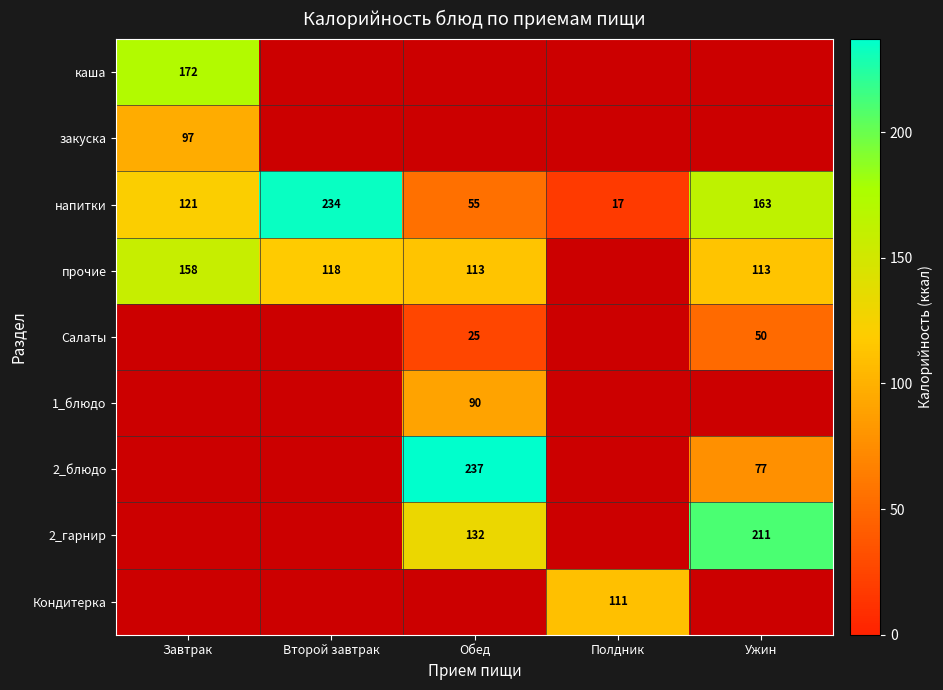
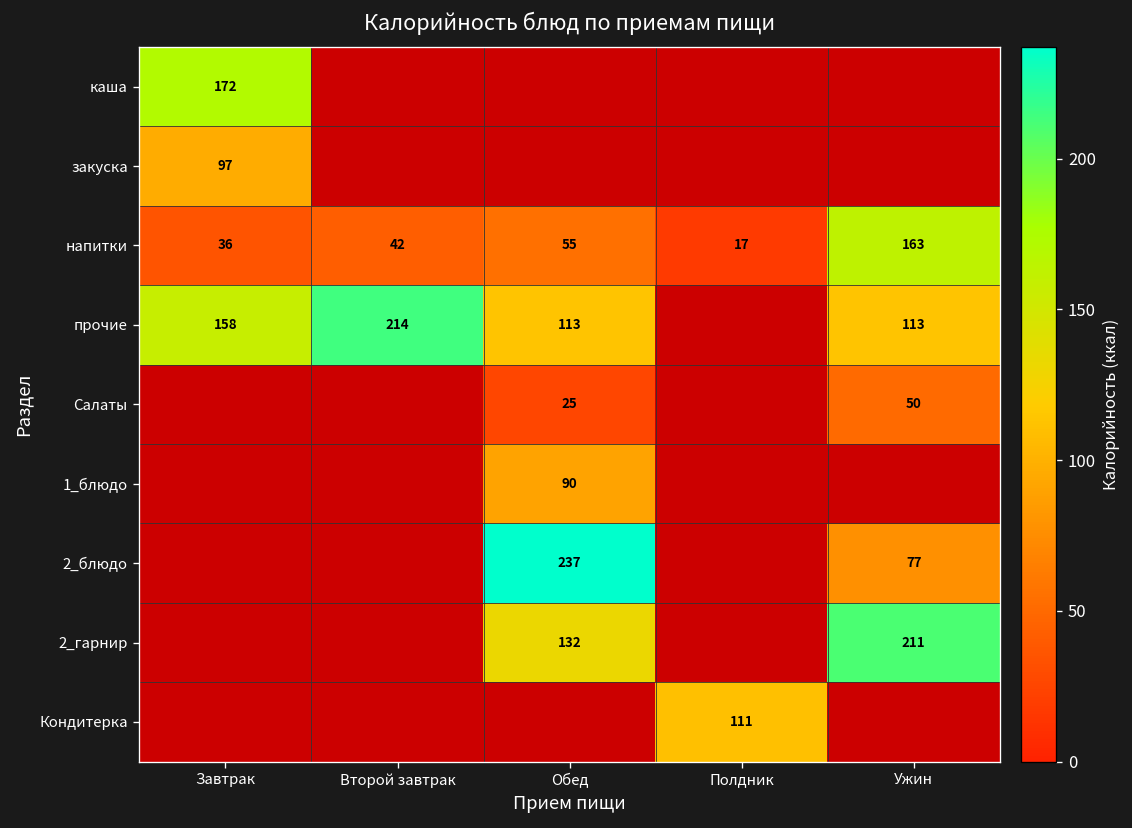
  {
    "каша": {
      "Завтрак": 172
    },
    "закуска": {
      "Завтрак": 97
    },
    "напитки": {
-     "Завтрак": 121,
-     "Второй завтрак": 234,
+     "Завтрак": 36,
+     "Второй завтрак": 42,
      "Обед": 55,
      "Полдник": 17,
      "Ужин": 163
    },
    "прочие": {
      "Завтрак": 158,
-     "Второй завтрак": 118,
+     "Второй завтрак": 214,
      "Обед": 113,
      "Ужин": 113
    },
    "Салаты": {
      "Обед": 25,
      "Ужин": 50
    },
    "1_блюдо": {
      "Обед": 90
    },
    "2_блюдо": {
      "Обед": 237,
      "Ужин": 77
    },
    "2_гарнир": {
      "Обед": 132,
      "Ужин": 211
    },
    "Кондитерка": {
      "Полдник": 111
    }
  }
